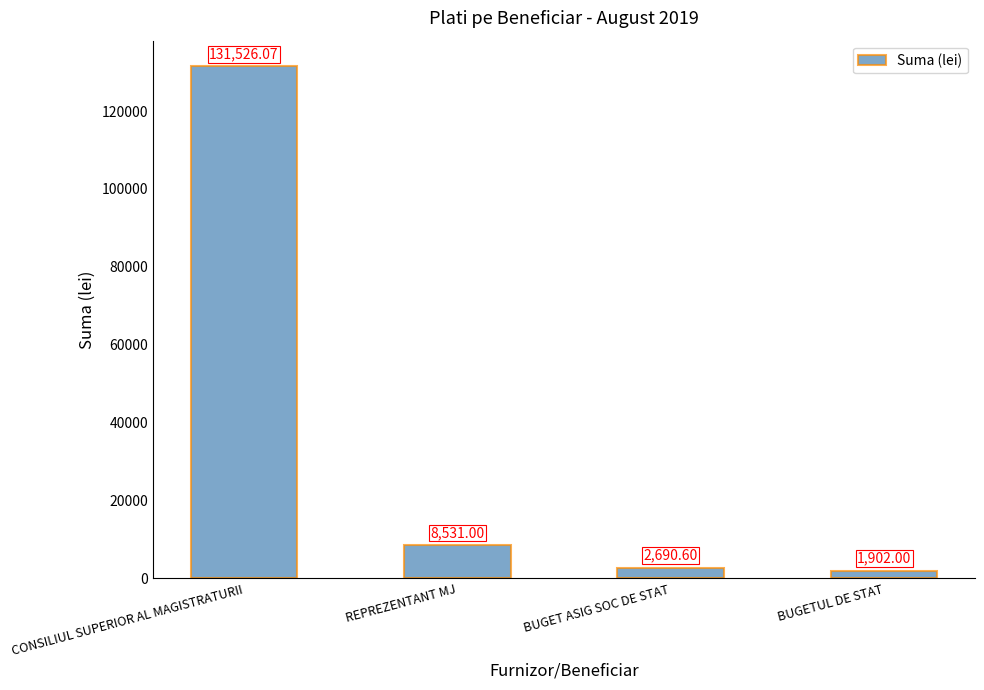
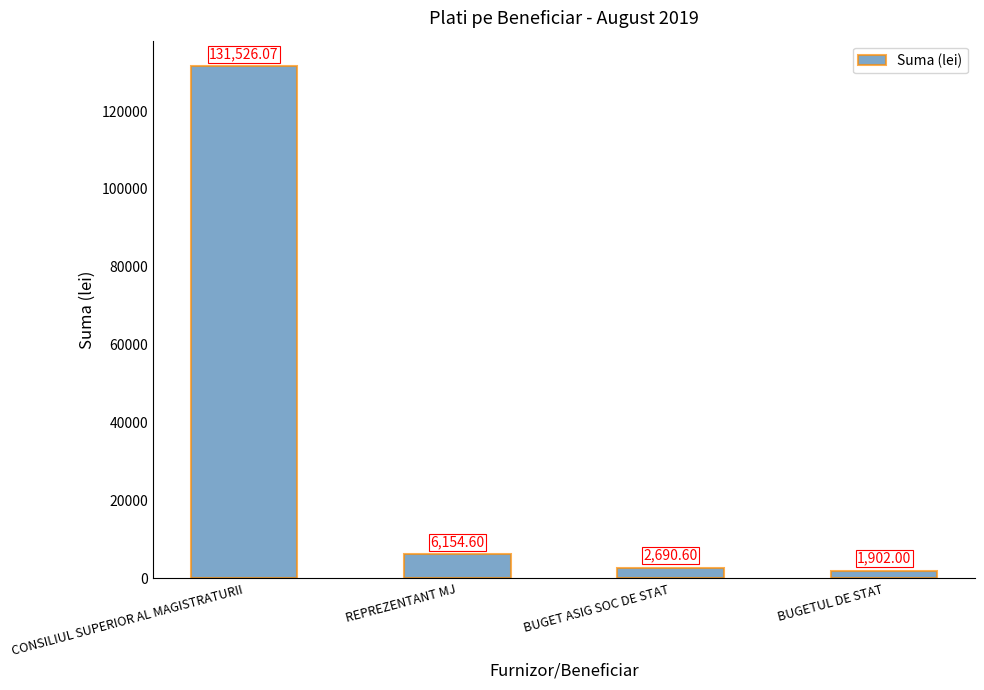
  {
-   "REPREZENTANT MJ": "8,531.00"
+   "REPREZENTANT MJ": "6,154.60"
  }
